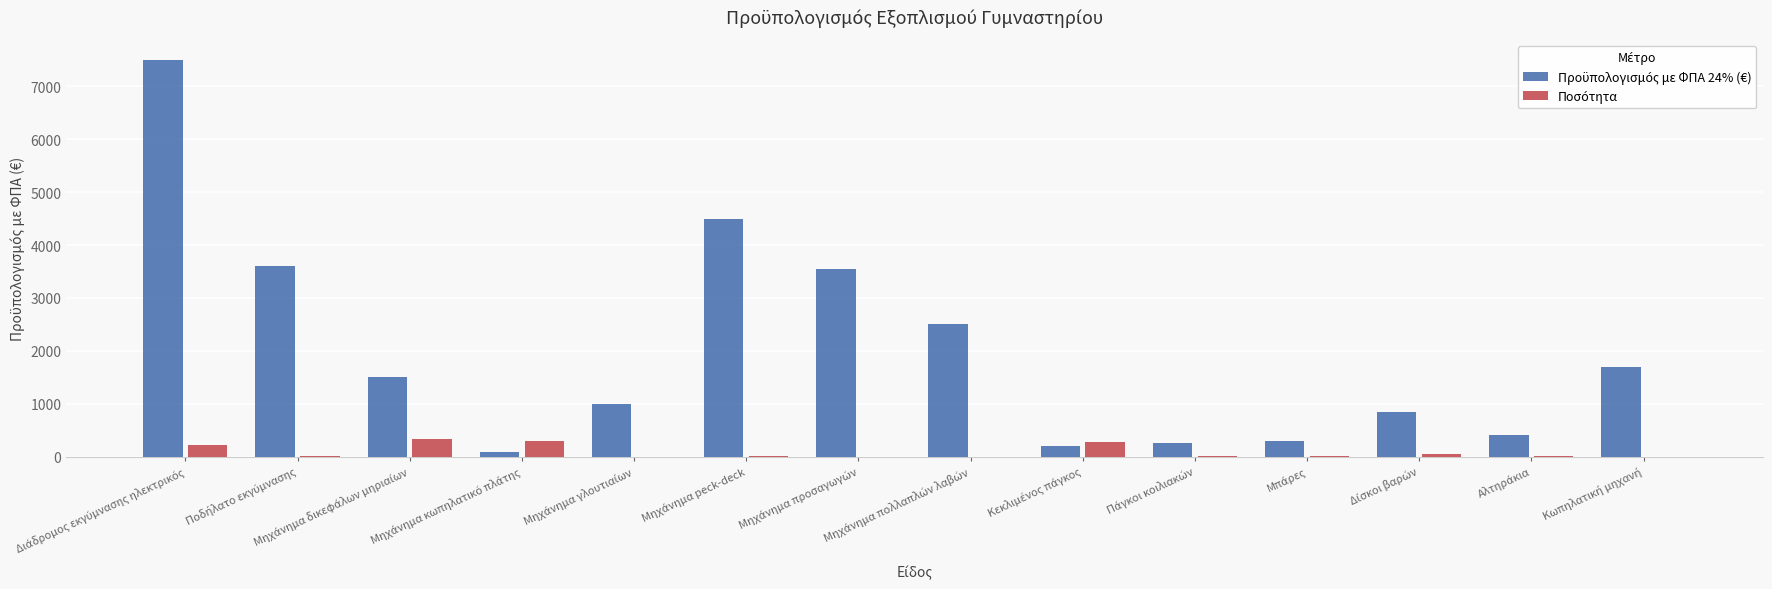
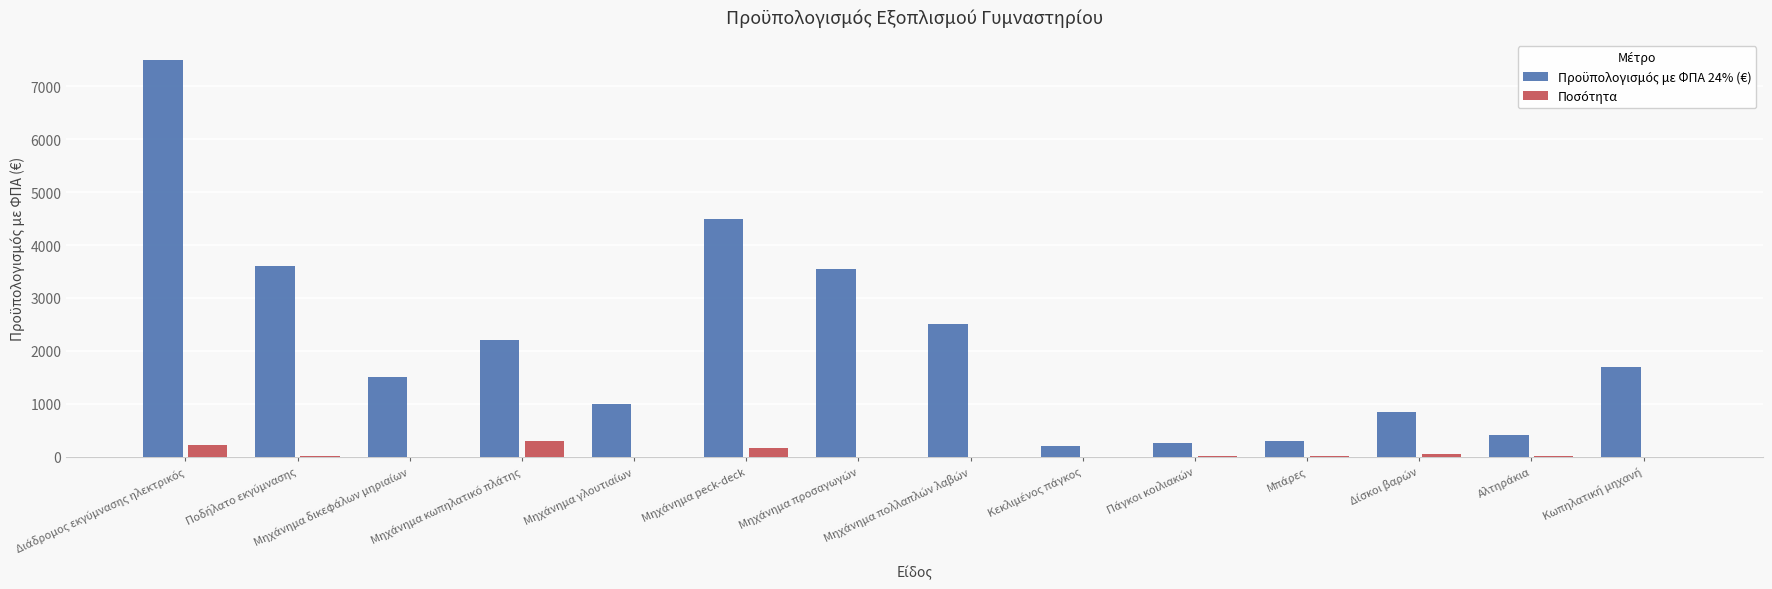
  {
    "Προϋπολογισμός με ΦΠΑ 24% (€)": {
      "Διάδρομος εκγύμνασης ηλεκτρικός": 7500,
      "Ποδήλατο εκγύμνασης": 3600,
      "Μηχάνημα δικεφάλων μηριαίων": 1500,
-     "Μηχάνημα κωπηλατικό πλάτης": 100,
+     "Μηχάνημα κωπηλατικό πλάτης": 2200,
      "Μηχάνημα γλουτιαίων": 1000,
      "Μηχάνημα peck-deck": 4500,
      "Μηχάνημα προσαγωγών": 3600,
      "Μηχάνημα πολλαπλών λαβών": 2500,
      "Κεκλιμένος πάγκος": 200,
      "Πάγκοι κοιλιακών": 300,
      "Mπάρες": 300,
      "Δίσκοι βαρών": 800,
      "Αλτηράκια": 400,
      "Κωπηλατική μηχανή": 1700
    },
    "Ποσότητα": {
      "Διάδρομος εκγύμνασης ηλεκτρικός": 200,
-     "Μηχάνημα δικεφάλων μηριαίων": 300,
+     "Μηχάνημα δικεφάλων μηριαίων": 0,
      "Μηχάνημα κωπηλατικό πλάτης": 300,
-     "Μηχάνημα peck-deck": 0,
-     "Κεκλιμένος πάγκος": 300
+     "Μηχάνημα peck-deck": 200,
+     "Κεκλιμένος πάγκος": 0
    }
  }
